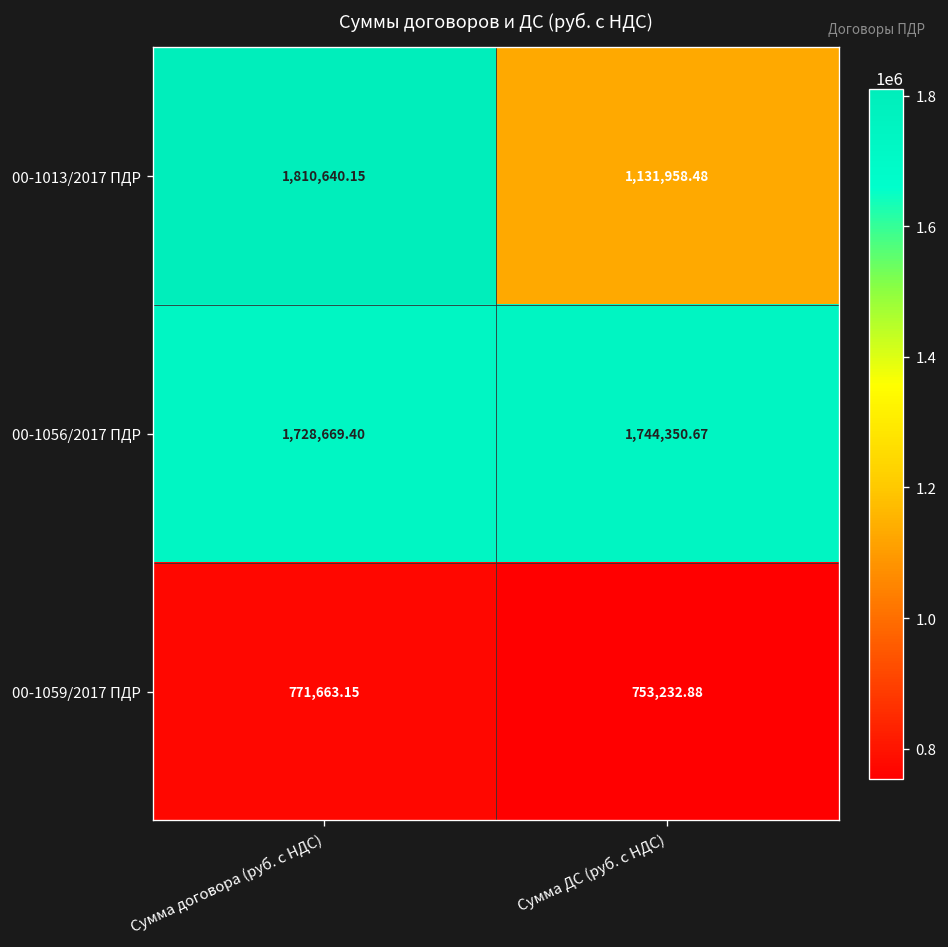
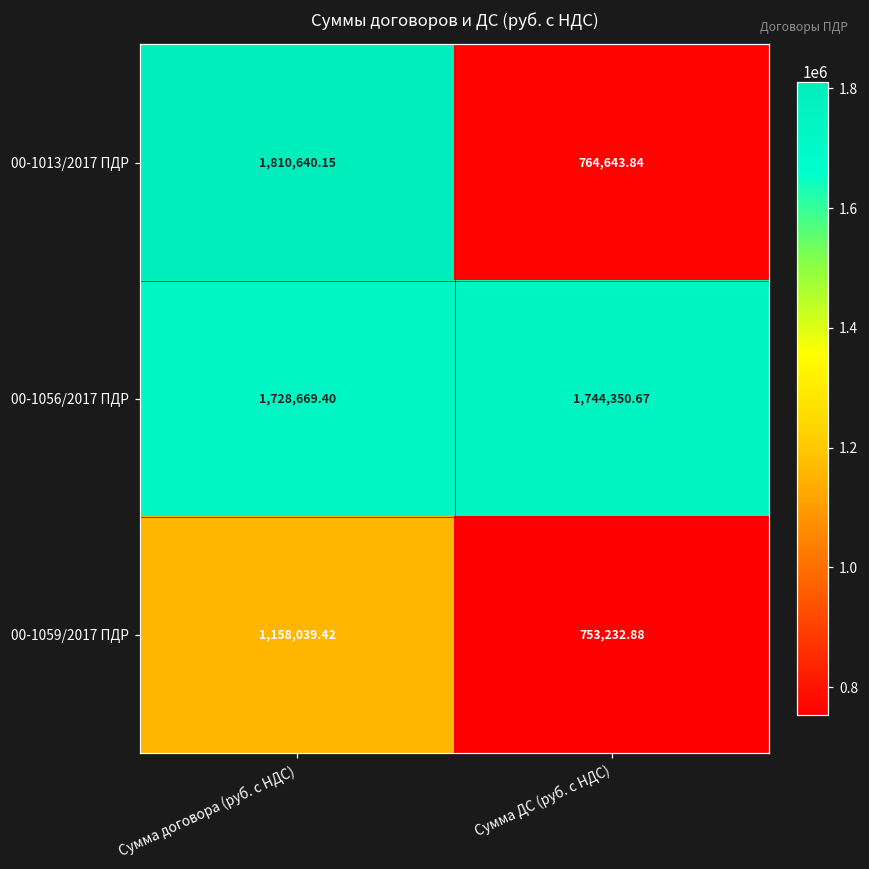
  {
    "00-1013/2017 ПДР": {
      "Сумма договора (руб. с НДС)": "1,810,640.15",
-     "Сумма ДС (руб. с НДС)": "1,131,958.48"
+     "Сумма ДС (руб. с НДС)": "764,643.84"
    },
    "00-1056/2017 ПДР": {
      "Сумма договора (руб. с НДС)": "1,728,669.40",
      "Сумма ДС (руб. с НДС)": "1,744,350.67"
    },
    "00-1059/2017 ПДР": {
-     "Сумма договора (руб. с НДС)": "771,663.15",
+     "Сумма договора (руб. с НДС)": "1,158,039.42",
      "Сумма ДС (руб. с НДС)": "753,232.88"
    }
  }
